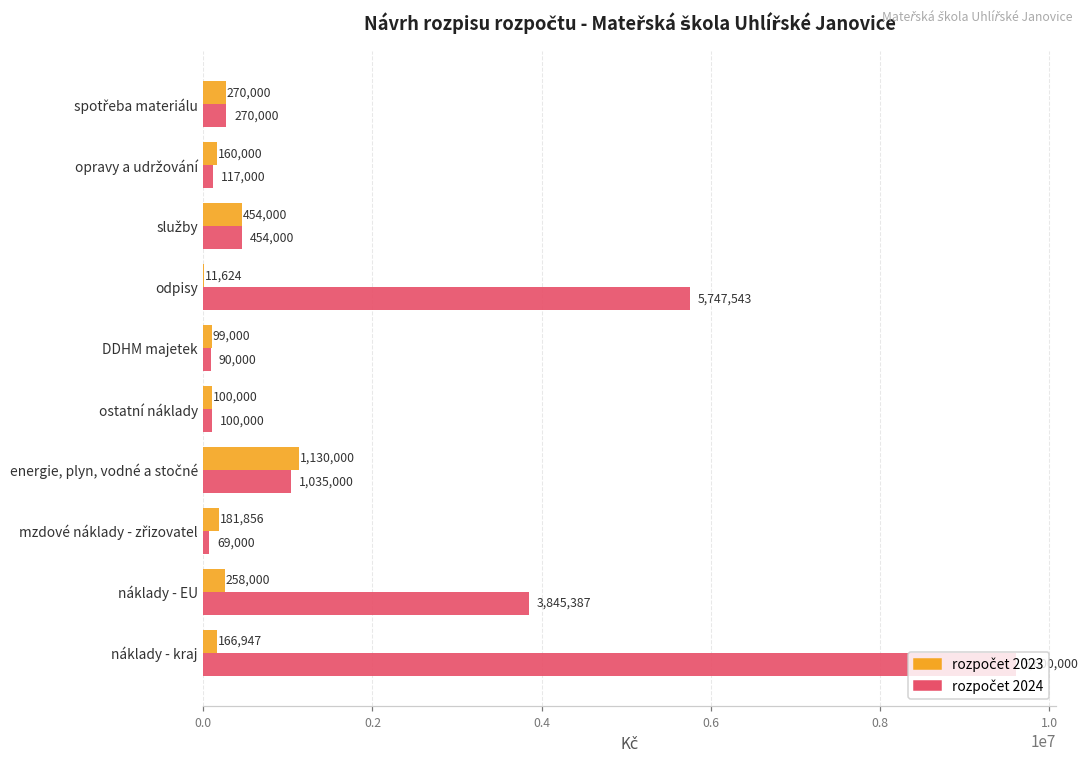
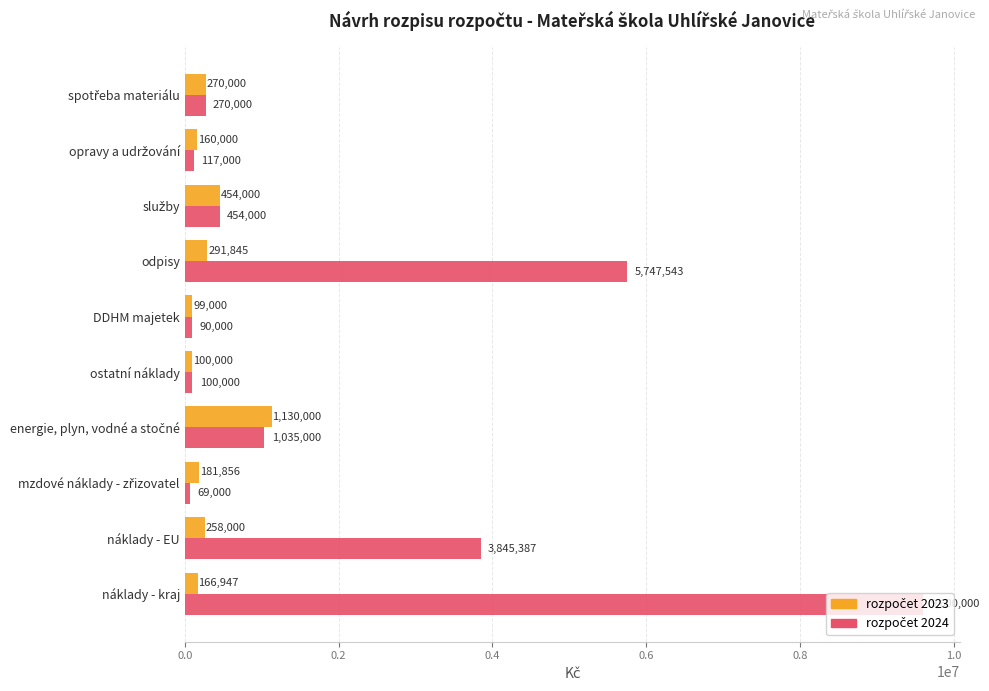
  {
    "rozpočet 2023": {
      "spotřeba materiálu": "270,000",
      "opravy a udržování": "160,000",
      "služby": "454,000",
-     "odpisy": "11,624",
+     "odpisy": "291,845",
      "DDHM majetek": "99,000",
      "ostatní náklady": "100,000",
      "energie, plyn, vodné a stočné": "1,130,000",
      "mzdové náklady - zřizovatel": "181,856",
      "náklady - EU": "258,000",
      "náklady - kraj": "166,947"
    },
    "rozpočet 2024": {
      "spotřeba materiálu": "270,000",
      "opravy a udržování": "117,000",
      "služby": "454,000",
      "odpisy": "5,747,543",
      "DDHM majetek": "90,000",
      "ostatní náklady": "100,000",
      "energie, plyn, vodné a stočné": "1,035,000",
      "mzdové náklady - zřizovatel": "69,000",
      "náklady - EU": "3,845,387"
    }
  }
